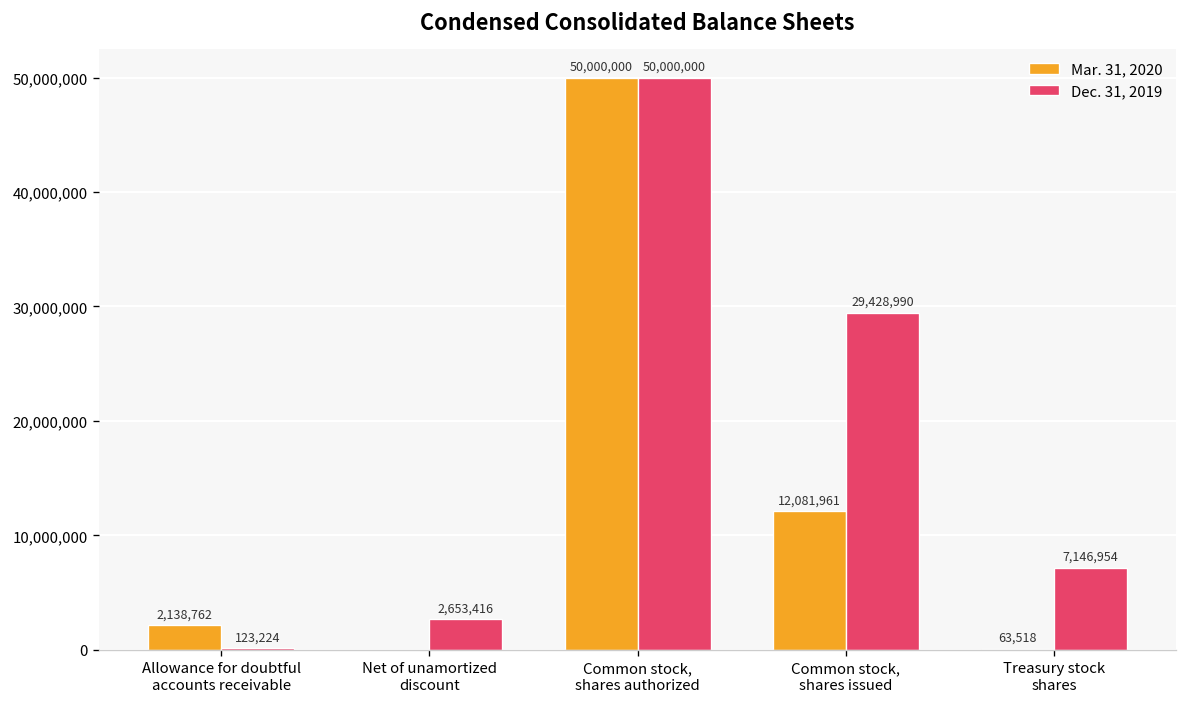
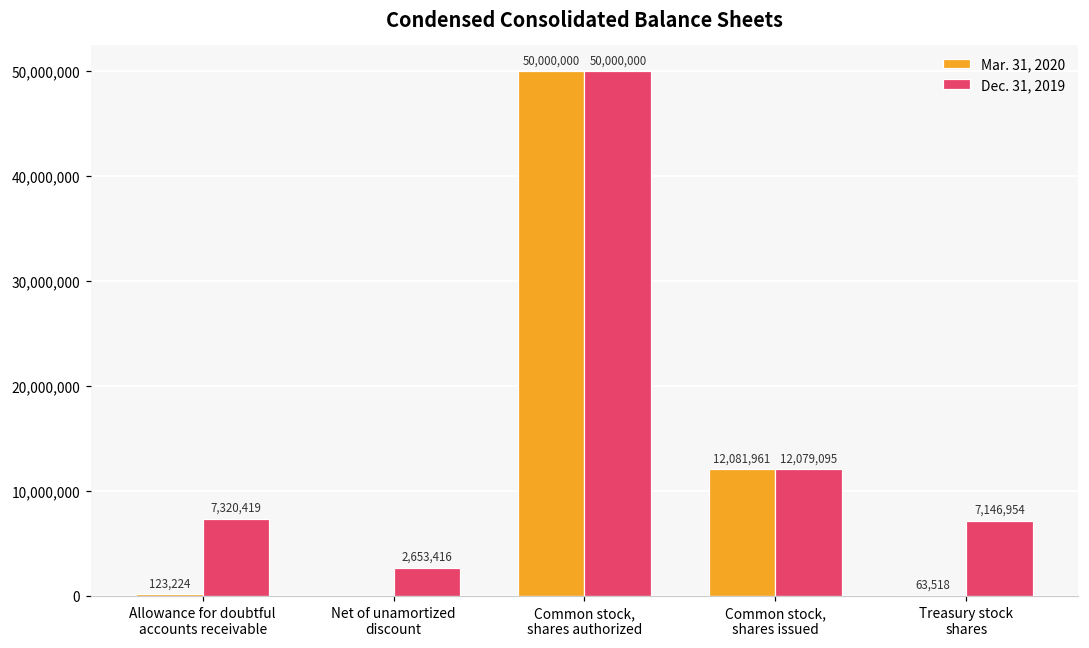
  {
    "Mar. 31, 2020": {
-     "Allowance for doubtful accounts receivable": "2,138,762",
+     "Allowance for doubtful accounts receivable": "123,224",
      "Common stock, shares authorized": "50,000,000",
      "Common stock, shares issued": "12,081,961",
      "Treasury stock shares": "63,518"
    },
    "Dec. 31, 2019": {
-     "Allowance for doubtful accounts receivable": "123,224",
+     "Allowance for doubtful accounts receivable": "7,320,419",
      "Net of unamortized discount": "2,653,416",
      "Common stock, shares authorized": "50,000,000",
-     "Common stock, shares issued": "29,428,990",
+     "Common stock, shares issued": "12,079,095",
      "Treasury stock shares": "7,146,954"
    }
  }
